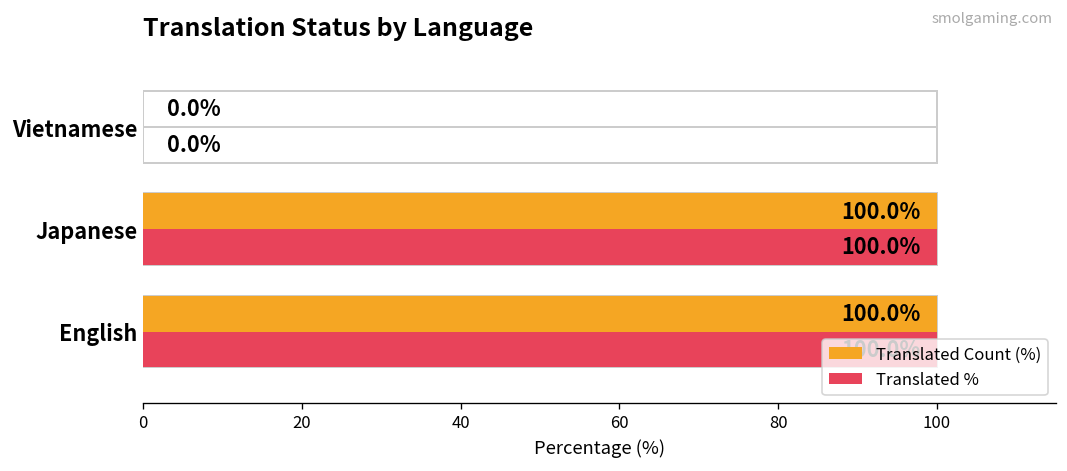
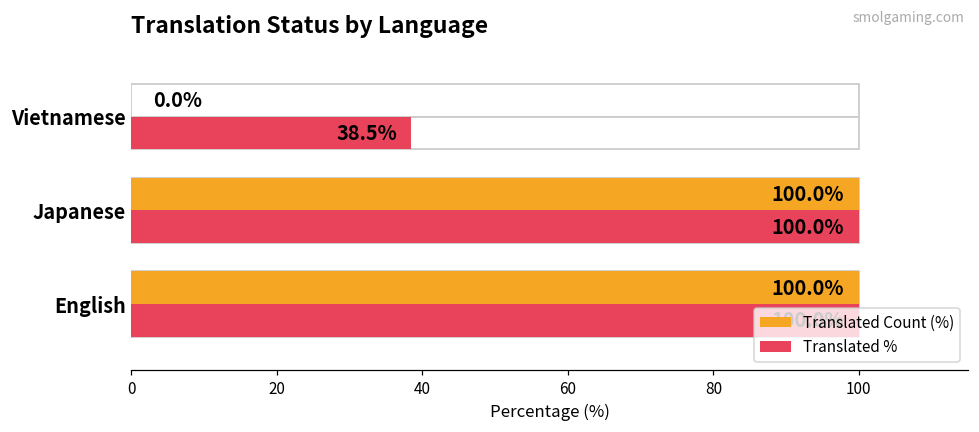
  {
    "Translated Count (%)": {
      "Vietnamese": "0.0%",
      "Japanese": "100.0%",
      "English": "100.0%"
    },
    "Translated %": {
-     "Vietnamese": "0.0%",
+     "Vietnamese": "38.5%",
      "Japanese": "100.0%"
    }
  }
